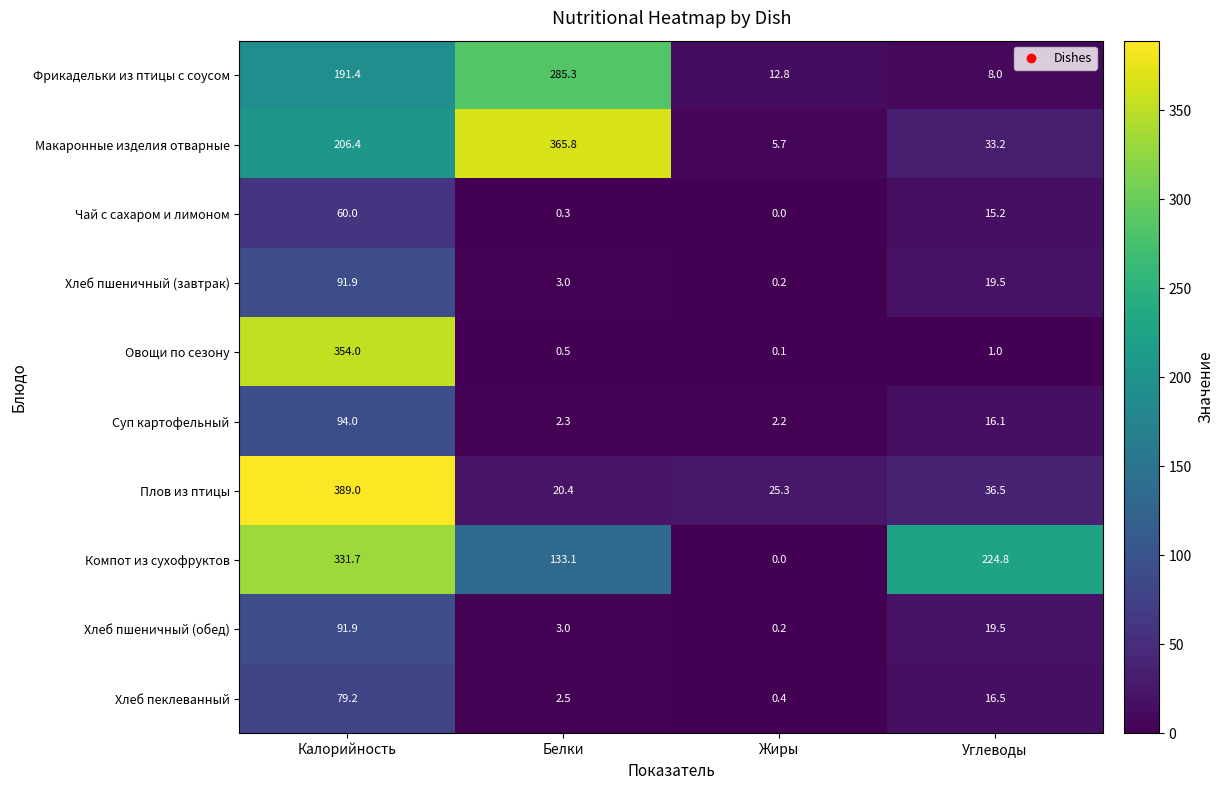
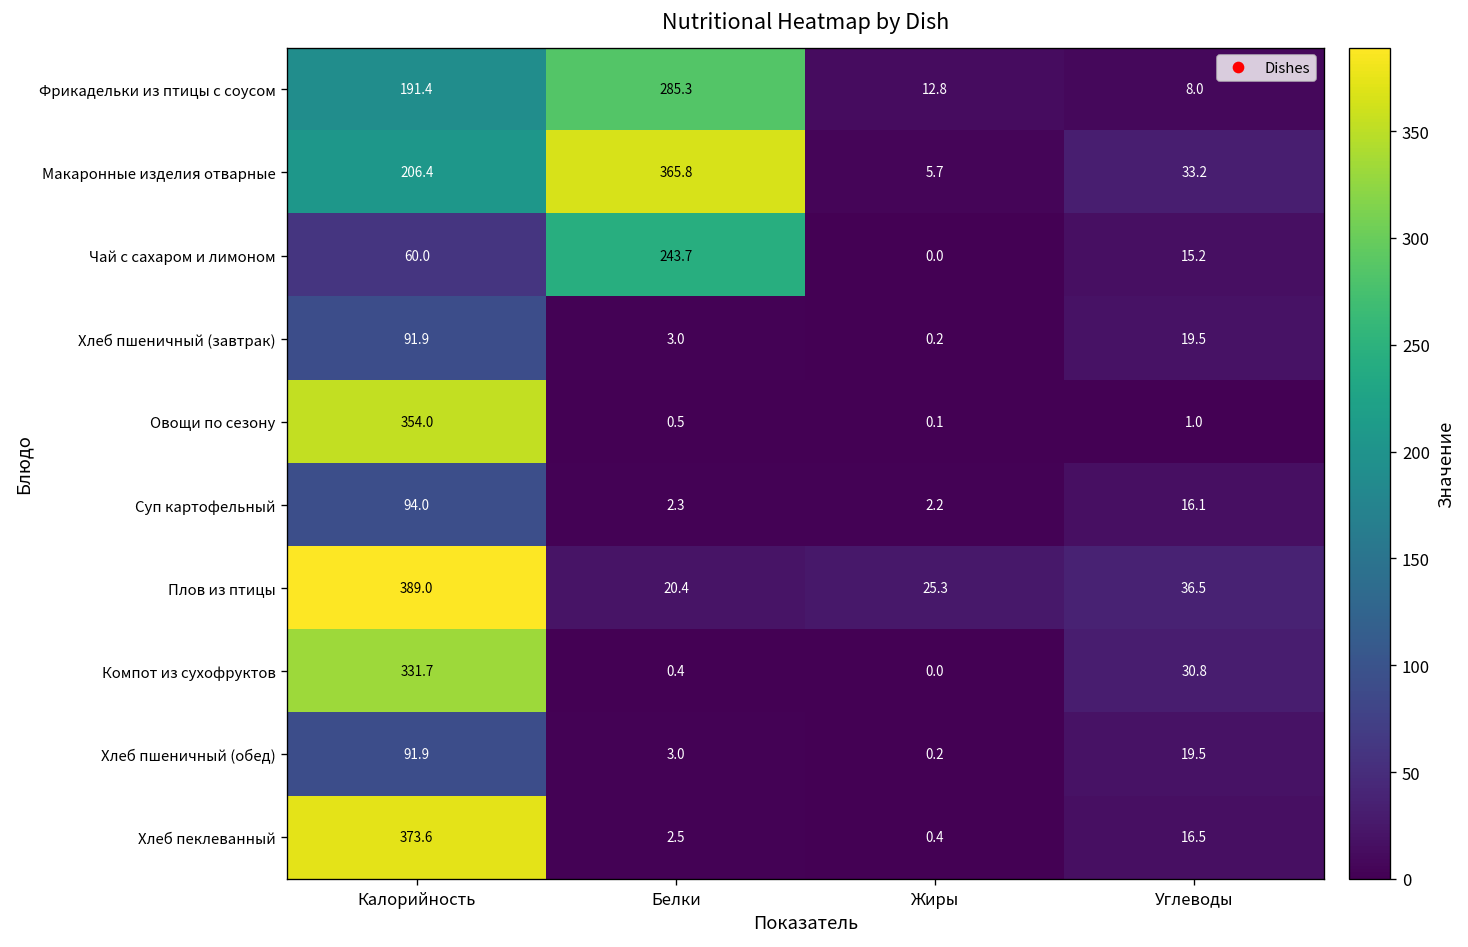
  {
    "Фрикадельки из птицы с соусом": {
      "Калорийность": 191.4,
      "Белки": 285.3,
      "Жиры": 12.8,
      "Углеводы": 8.0
    },
    "Макаронные изделия отварные": {
      "Калорийность": 206.4,
      "Белки": 365.8,
      "Жиры": 5.7,
      "Углеводы": 33.2
    },
    "Чай с сахаром и лимоном": {
      "Калорийность": 60.0,
-     "Белки": 0.3,
+     "Белки": 243.7,
      "Жиры": 0.0,
      "Углеводы": 15.2
    },
    "Хлеб пшеничный (завтрак)": {
      "Калорийность": 91.9,
      "Белки": 3.0,
      "Жиры": 0.2,
      "Углеводы": 19.5
    },
    "Овощи по сезону": {
      "Калорийность": 354.0,
      "Белки": 0.5,
      "Жиры": 0.1,
      "Углеводы": 1.0
    },
    "Суп картофельный": {
      "Калорийность": 94.0,
      "Белки": 2.3,
      "Жиры": 2.2,
      "Углеводы": 16.1
    },
    "Плов из птицы": {
      "Калорийность": 389.0,
      "Белки": 20.4,
      "Жиры": 25.3,
      "Углеводы": 36.5
    },
    "Компот из сухофруктов": {
      "Калорийность": 331.7,
-     "Белки": 133.1,
+     "Белки": 0.4,
      "Жиры": 0.0,
-     "Углеводы": 224.8
+     "Углеводы": 30.8
    },
    "Хлеб пшеничный (обед)": {
      "Калорийность": 91.9,
      "Белки": 3.0,
      "Жиры": 0.2,
      "Углеводы": 19.5
    },
    "Хлеб пеклеванный": {
-     "Калорийность": 79.2,
+     "Калорийность": 373.6,
      "Белки": 2.5,
      "Жиры": 0.4,
      "Углеводы": 16.5
    }
  }
